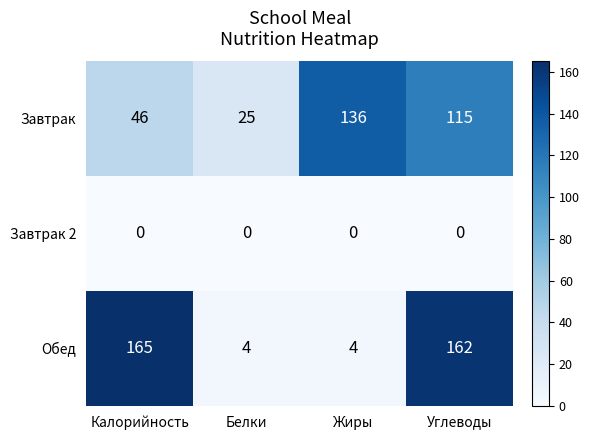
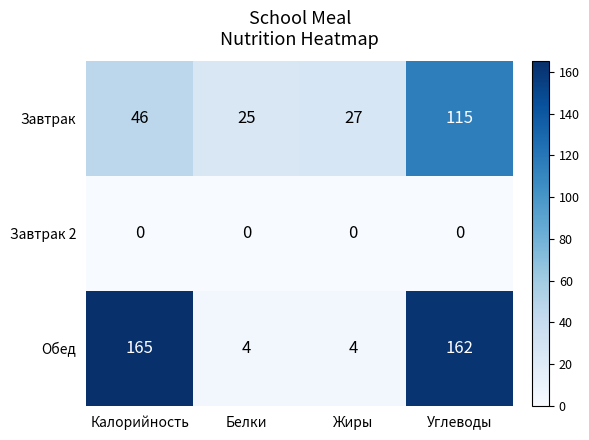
  {
    "Завтрак": {
      "Калорийность": 46,
      "Белки": 25,
-     "Жиры": 136,
+     "Жиры": 27,
      "Углеводы": 115
    },
    "Завтрак 2": {
      "Калорийность": 0,
      "Белки": 0,
      "Жиры": 0,
      "Углеводы": 0
    },
    "Обед": {
      "Калорийность": 165,
      "Белки": 4,
      "Жиры": 4,
      "Углеводы": 162
    }
  }
